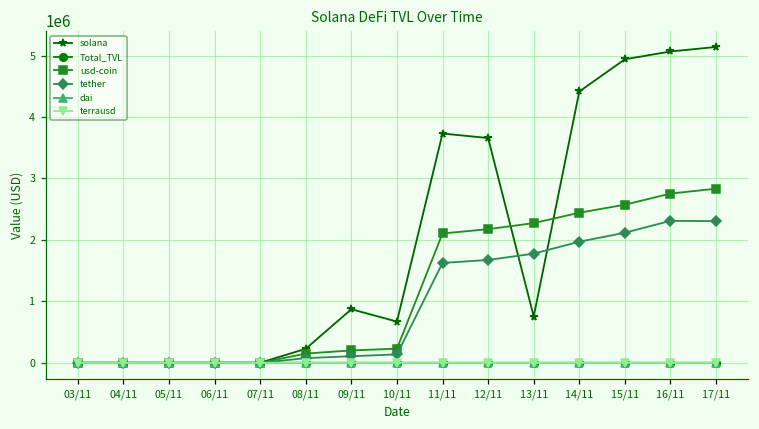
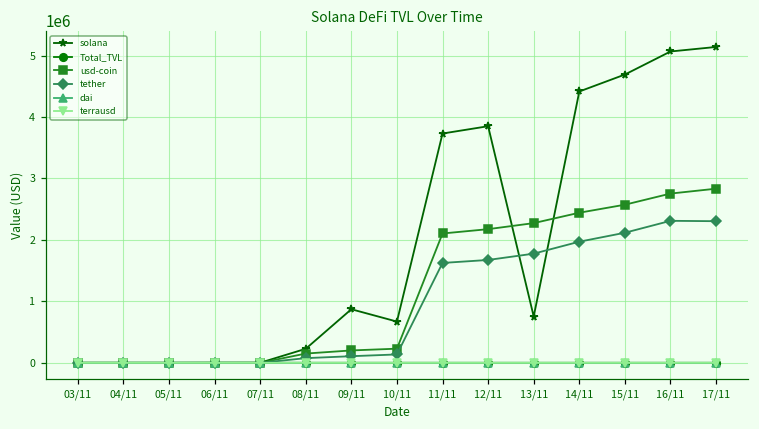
  {
    "solana": {
      "08/11": 200000,
      "09/11": 900000,
      "10/11": 700000,
      "11/11": 3700000,
-     "12/11": 3700000,
+     "12/11": 3900000,
      "13/11": 800000,
      "14/11": 4400000,
-     "15/11": 4900000,
+     "15/11": 4700000,
      "16/11": 5100000,
      "17/11": 5100000
    },
    "terrausd": {
      "08/11": 0,
      "09/11": 0,
      "10/11": 0,
      "11/11": 0,
      "12/11": 0,
      "13/11": 0,
      "14/11": 0,
      "15/11": 0,
      "16/11": 0,
      "17/11": 0
    }
  }
